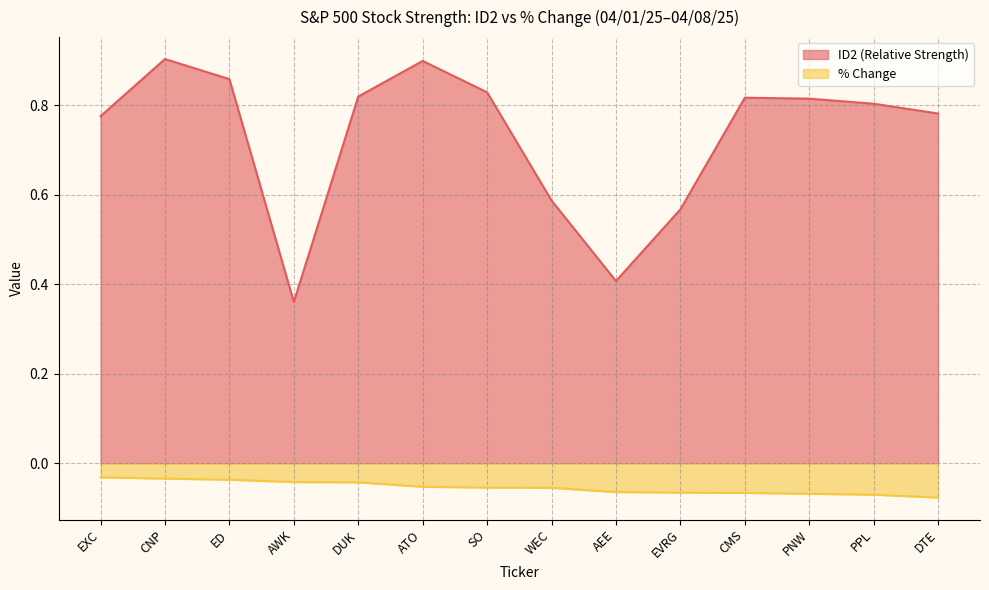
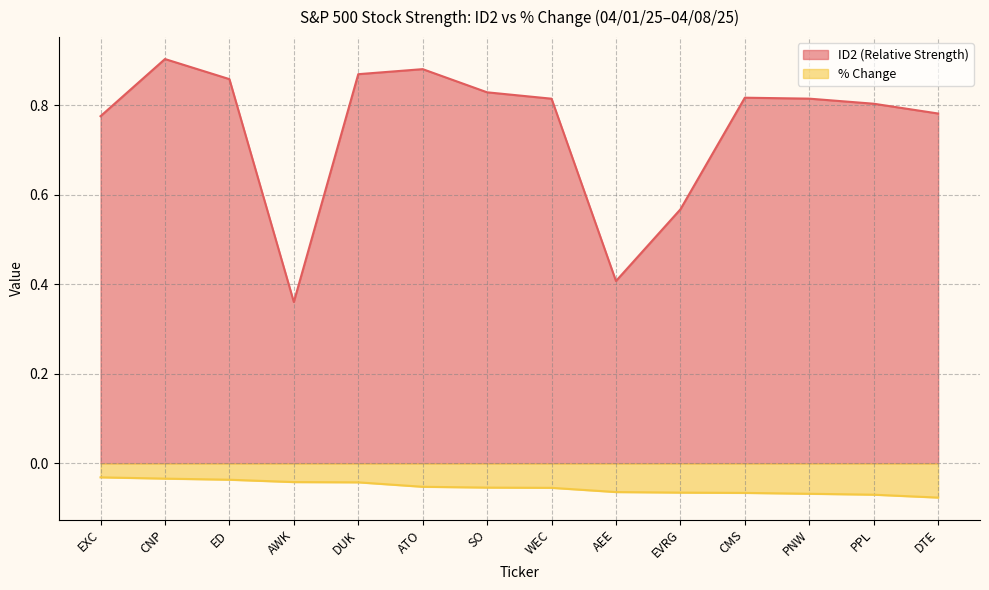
  {
    "ID2 (Relative Strength)": {
      "EXC": 0.78,
      "CNP": 0.90,
      "ED": 0.86,
      "AWK": 0.36,
-     "DUK": 0.82,
-     "ATO": 0.90,
+     "DUK": 0.87,
+     "ATO": 0.88,
      "SO": 0.83,
-     "WEC": 0.59,
+     "WEC": 0.81,
      "AEE": 0.41,
      "EVRG": 0.57,
      "CMS": 0.82,
      "PNW": 0.81,
      "PPL": 0.80,
      "DTE": 0.78
    }
  }
